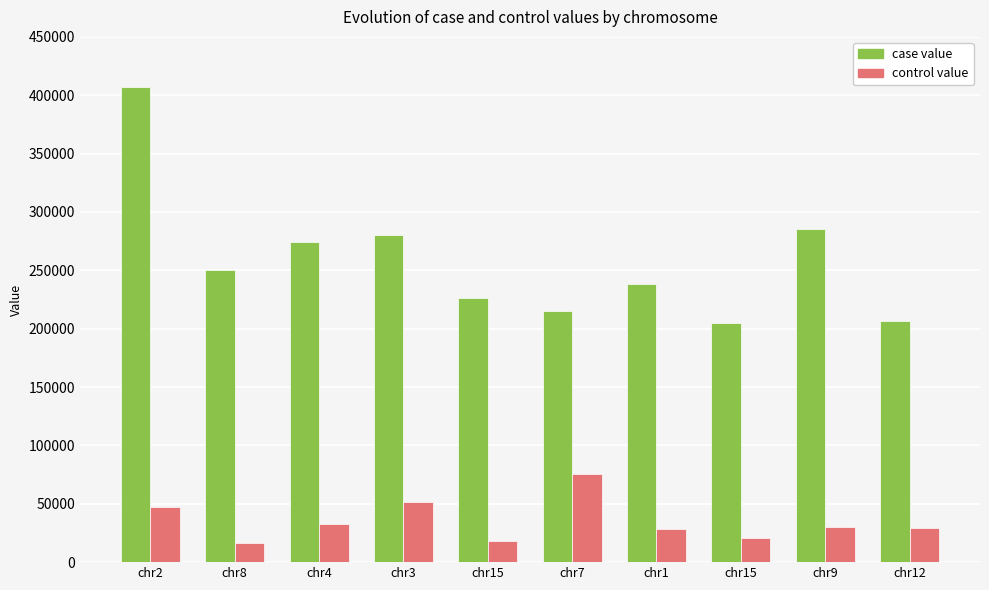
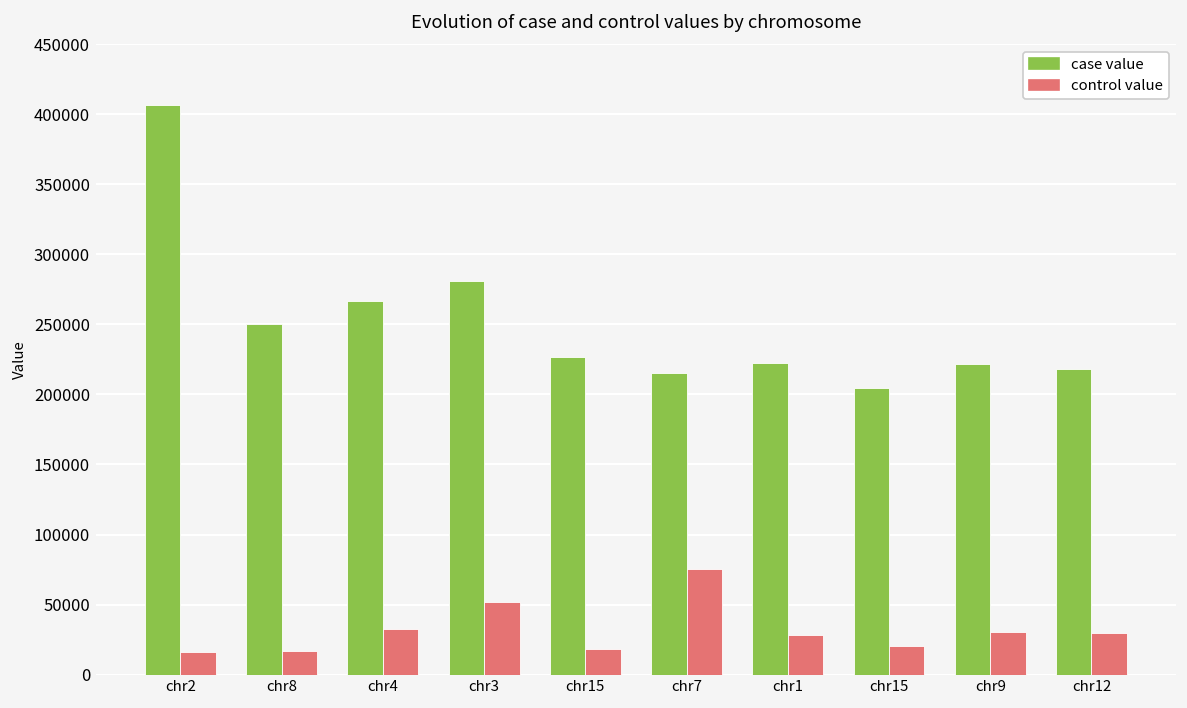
  {
    "case value": {
      "chr2": 407000,
      "chr8": 250000,
-     "chr4": 275000,
+     "chr4": 267000,
      "chr3": 281000,
      "chr7": 215000,
-     "chr1": 238000,
-     "chr9": 286000,
-     "chr12": 207000
+     "chr1": 222000,
+     "chr9": 222000,
+     "chr12": 218000
    },
    "control value": {
-     "chr2": 48000,
+     "chr2": 16000,
      "chr8": 17000,
      "chr4": 32000,
      "chr3": 52000,
      "chr7": 76000,
      "chr1": 28000,
      "chr9": 30000,
      "chr12": 29000
    }
  }
